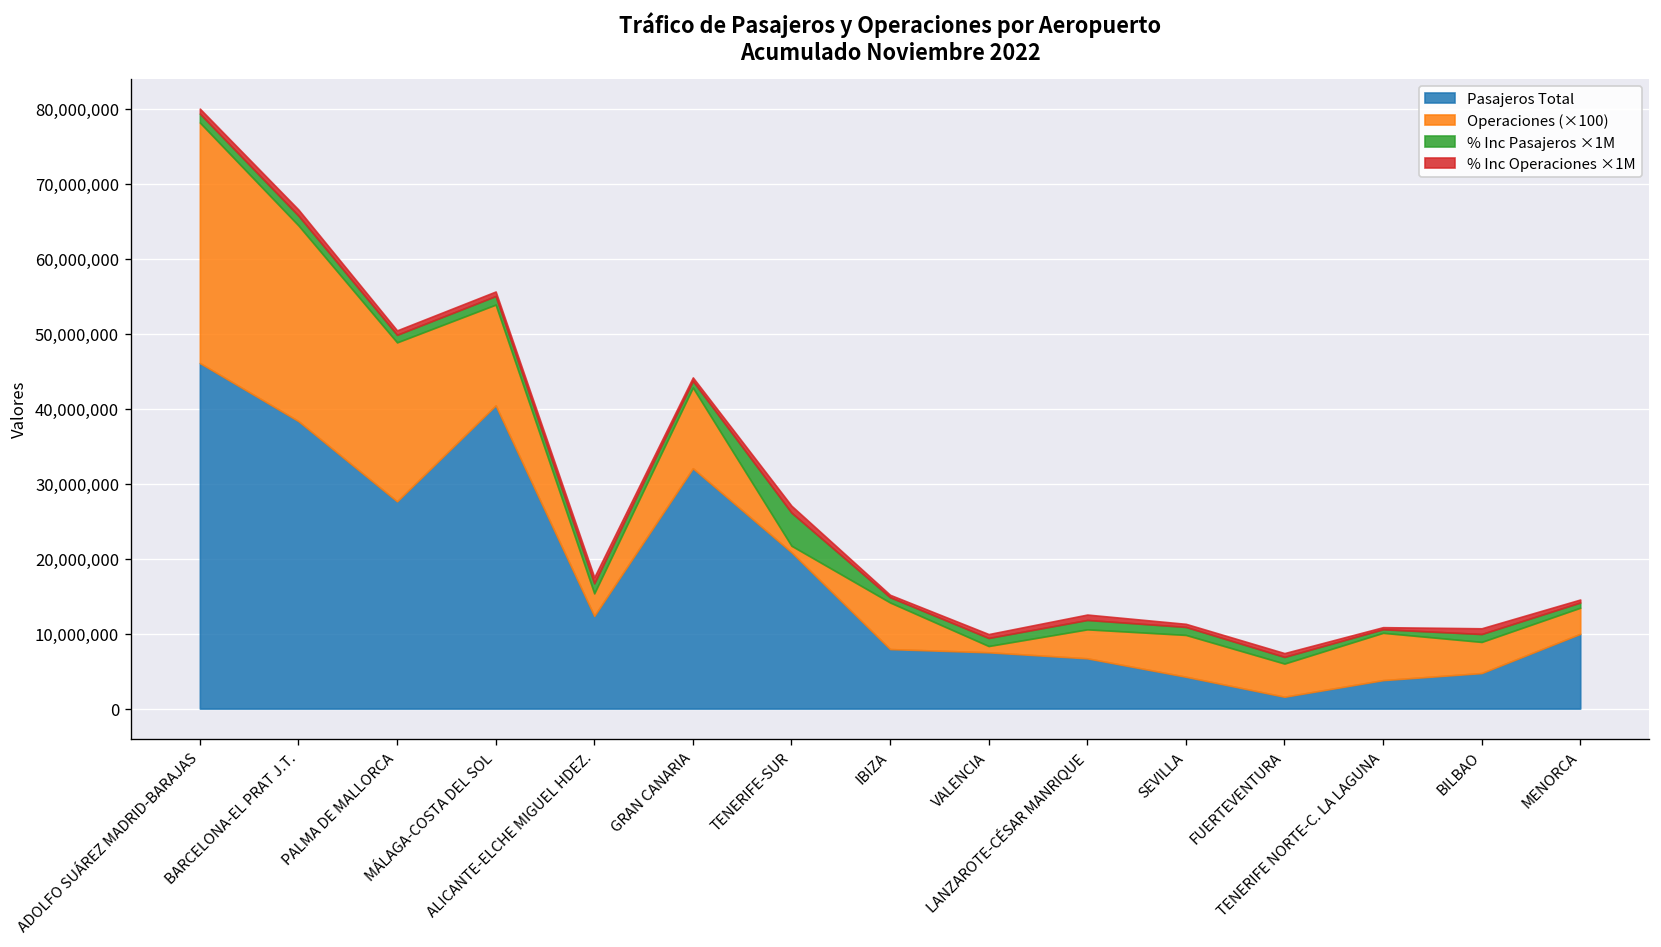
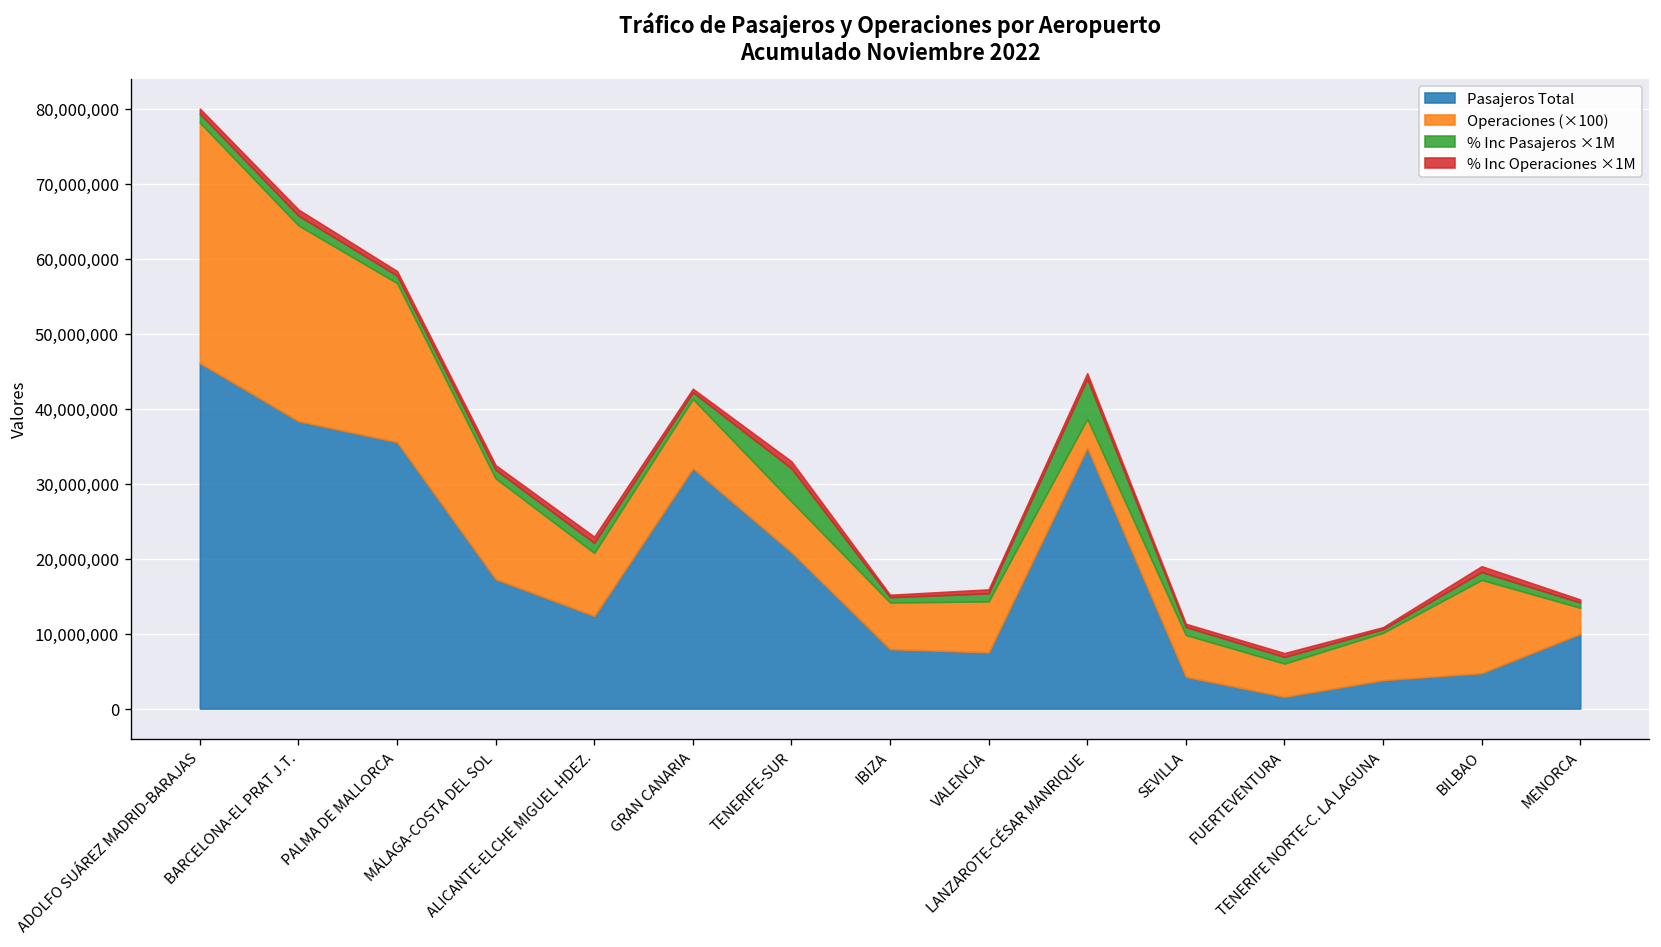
  {
    "Pasajeros Total": {
      "ADOLFO SUÁREZ MADRID-BARAJAS": "46,000,000",
      "BARCELONA-EL PRAT J.T.": "38,000,000",
-     "PALMA DE MALLORCA": "28,000,000",
-     "MÁLAGA-COSTA DEL SOL": "40,000,000",
+     "PALMA DE MALLORCA": "36,000,000",
+     "MÁLAGA-COSTA DEL SOL": "17,000,000",
      "ALICANTE-ELCHE MIGUEL HDEZ.": "12,000,000",
      "GRAN CANARIA": "32,000,000",
      "TENERIFE-SUR": "21,000,000",
      "IBIZA": "8,000,000",
      "VALENCIA": "8,000,000",
-     "LANZAROTE-CÉSAR MANRIQUE": "7,000,000",
+     "LANZAROTE-CÉSAR MANRIQUE": "35,000,000",
      "SEVILLA": "4,000,000",
      "FUERTEVENTURA": "2,000,000",
      "TENERIFE NORTE-C. LA LAGUNA": "4,000,000",
      "BILBAO": "5,000,000",
      "MENORCA": "10,000,000"
    },
    "Operaciones (×100)": {
      "ADOLFO SUÁREZ MADRID-BARAJAS": "32,000,000",
      "BARCELONA-EL PRAT J.T.": "26,000,000",
      "PALMA DE MALLORCA": "21,000,000",
      "MÁLAGA-COSTA DEL SOL": "13,000,000",
-     "ALICANTE-ELCHE MIGUEL HDEZ.": "3,000,000",
-     "GRAN CANARIA": "11,000,000",
-     "TENERIFE-SUR": "1,000,000",
+     "ALICANTE-ELCHE MIGUEL HDEZ.": "8,000,000",
+     "GRAN CANARIA": "9,000,000",
+     "TENERIFE-SUR": "7,000,000",
      "IBIZA": "6,000,000",
-     "VALENCIA": "1,000,000",
+     "VALENCIA": "7,000,000",
      "LANZAROTE-CÉSAR MANRIQUE": "4,000,000",
      "SEVILLA": "6,000,000",
      "FUERTEVENTURA": "4,000,000",
      "TENERIFE NORTE-C. LA LAGUNA": "6,000,000",
-     "BILBAO": "4,000,000",
+     "BILBAO": "12,000,000",
      "MENORCA": "3,000,000"
    },
    "% Inc Pasajeros ×1M": {
      "ADOLFO SUÁREZ MADRID-BARAJAS": "1,000,000",
      "BARCELONA-EL PRAT J.T.": "1,000,000",
      "PALMA DE MALLORCA": "1,000,000",
      "MÁLAGA-COSTA DEL SOL": "1,000,000",
      "ALICANTE-ELCHE MIGUEL HDEZ.": "1,000,000",
      "GRAN CANARIA": "1,000,000",
      "TENERIFE-SUR": "4,000,000",
      "VALENCIA": "1,000,000",
-     "LANZAROTE-CÉSAR MANRIQUE": "1,000,000",
+     "LANZAROTE-CÉSAR MANRIQUE": "5,000,000",
      "SEVILLA": "1,000,000",
      "FUERTEVENTURA": "1,000,000",
      "BILBAO": "1,000,000"
    },
    "% Inc Operaciones ×1M": {
      "ADOLFO SUÁREZ MADRID-BARAJAS": "1,000,000",
      "BARCELONA-EL PRAT J.T.": "1,000,000",
      "PALMA DE MALLORCA": "1,000,000",
      "MÁLAGA-COSTA DEL SOL": "1,000,000",
      "ALICANTE-ELCHE MIGUEL HDEZ.": "1,000,000",
      "GRAN CANARIA": "0",
      "TENERIFE-SUR": "1,000,000",
      "VALENCIA": "1,000,000",
      "LANZAROTE-CÉSAR MANRIQUE": "1,000,000",
      "SEVILLA": "0",
      "FUERTEVENTURA": "1,000,000",
      "BILBAO": "1,000,000"
    }
  }
